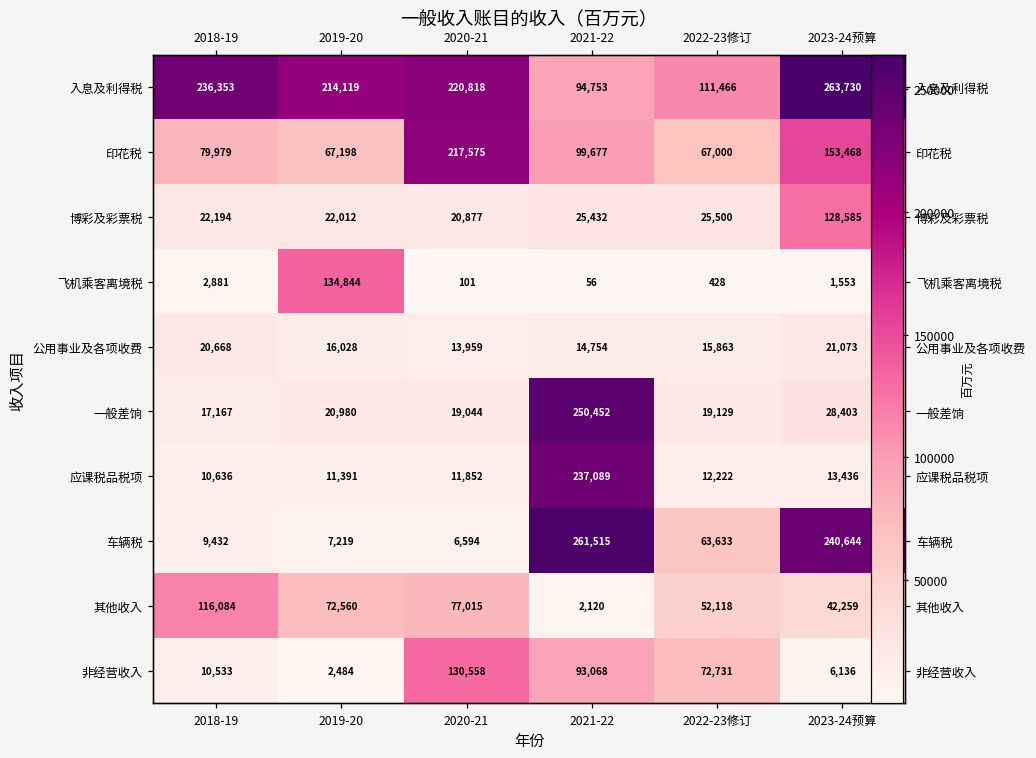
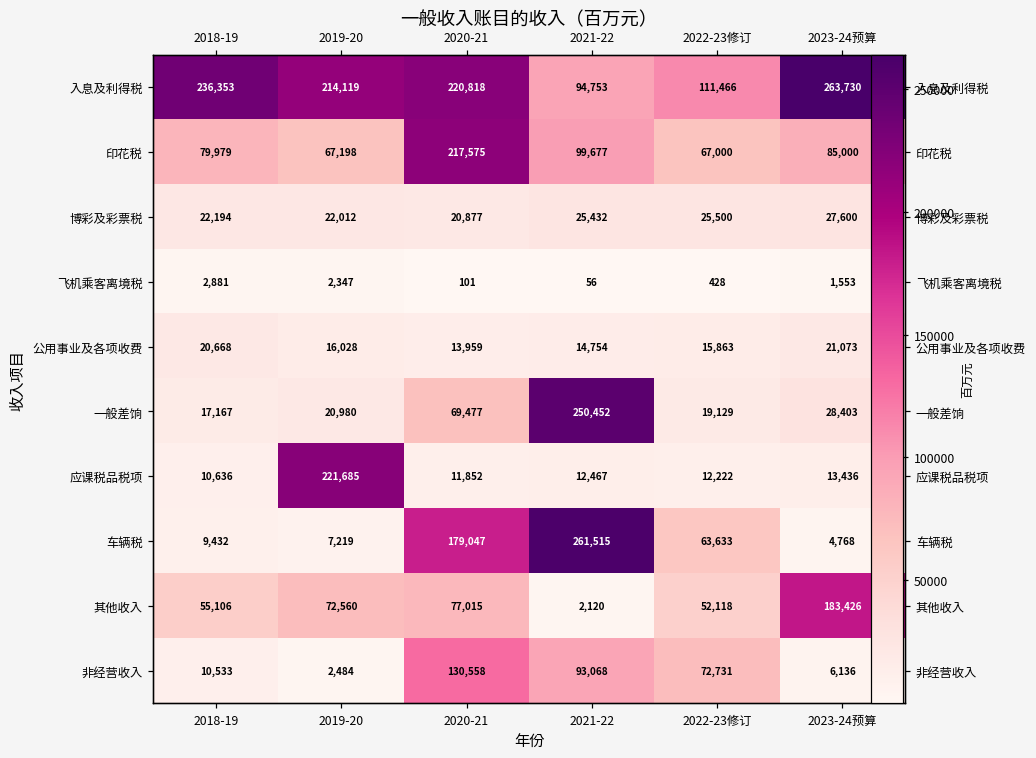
  {
    "入息及利得税": {
      "2018-19": "236,353",
      "2019-20": "214,119",
      "2020-21": "220,818",
      "2021-22": "94,753",
      "2022-23修订": "111,466",
      "2023-24预算": "263,730"
    },
    "印花税": {
      "2018-19": "79,979",
      "2019-20": "67,198",
      "2020-21": "217,575",
      "2021-22": "99,677",
      "2022-23修订": "67,000",
-     "2023-24预算": "153,468"
+     "2023-24预算": "85,000"
    },
    "博彩及彩票税": {
      "2018-19": "22,194",
      "2019-20": "22,012",
      "2020-21": "20,877",
      "2021-22": "25,432",
      "2022-23修订": "25,500",
-     "2023-24预算": "128,585"
+     "2023-24预算": "27,600"
    },
    "飞机乘客离境税": {
      "2018-19": "2,881",
-     "2019-20": "134,844",
+     "2019-20": "2,347",
      "2020-21": "101",
      "2021-22": "56",
      "2022-23修订": "428",
      "2023-24预算": "1,553"
    },
    "公用事业及各项收费": {
      "2018-19": "20,668",
      "2019-20": "16,028",
      "2020-21": "13,959",
      "2021-22": "14,754",
      "2022-23修订": "15,863",
      "2023-24预算": "21,073"
    },
    "一般差饷": {
      "2018-19": "17,167",
      "2019-20": "20,980",
-     "2020-21": "19,044",
+     "2020-21": "69,477",
      "2021-22": "250,452",
      "2022-23修订": "19,129",
      "2023-24预算": "28,403"
    },
    "应课税品税项": {
      "2018-19": "10,636",
-     "2019-20": "11,391",
+     "2019-20": "221,685",
      "2020-21": "11,852",
-     "2021-22": "237,089",
+     "2021-22": "12,467",
      "2022-23修订": "12,222",
      "2023-24预算": "13,436"
    },
    "车辆税": {
      "2018-19": "9,432",
      "2019-20": "7,219",
-     "2020-21": "6,594",
+     "2020-21": "179,047",
      "2021-22": "261,515",
      "2022-23修订": "63,633",
-     "2023-24预算": "240,644"
+     "2023-24预算": "4,768"
    },
    "其他收入": {
-     "2018-19": "116,084",
+     "2018-19": "55,106",
      "2019-20": "72,560",
      "2020-21": "77,015",
      "2021-22": "2,120",
      "2022-23修订": "52,118",
-     "2023-24预算": "42,259"
+     "2023-24预算": "183,426"
    },
    "非经营收入": {
      "2018-19": "10,533",
      "2019-20": "2,484",
      "2020-21": "130,558",
      "2021-22": "93,068",
      "2022-23修订": "72,731",
      "2023-24预算": "6,136"
    }
  }
